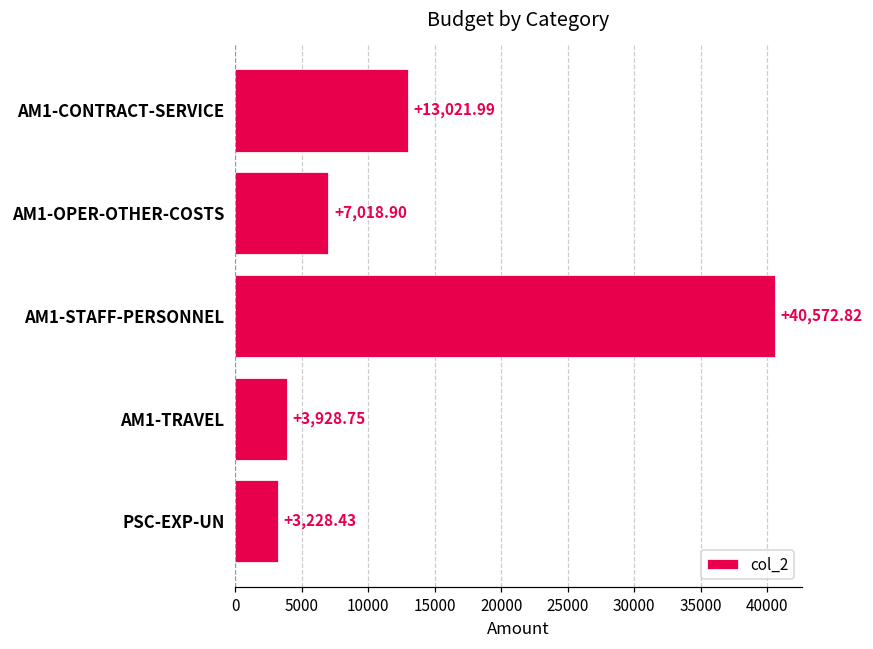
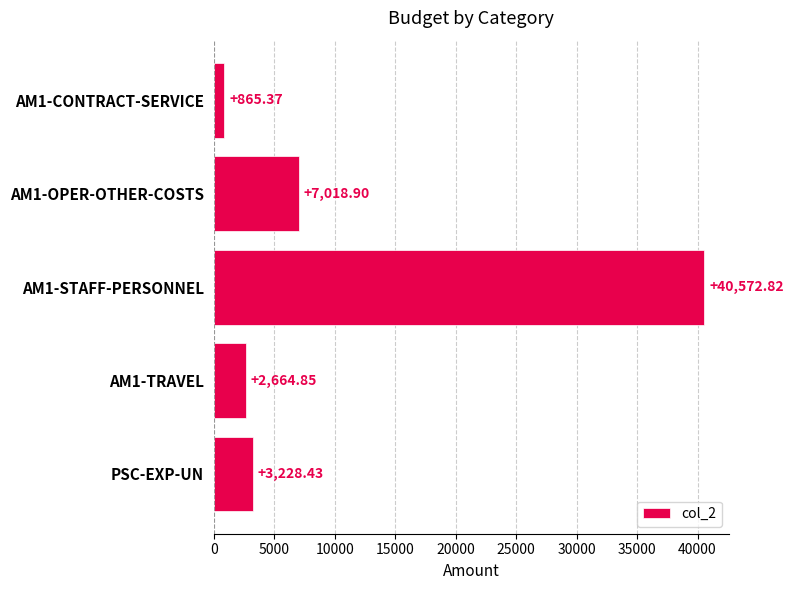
  {
-   "AM1-CONTRACT-SERVICE": "+13,021.99",
+   "AM1-CONTRACT-SERVICE": "+865.37",
    "AM1-OPER-OTHER-COSTS": "+7,018.90",
    "AM1-STAFF-PERSONNEL": "+40,572.82",
-   "AM1-TRAVEL": "+3,928.75",
+   "AM1-TRAVEL": "+2,664.85",
    "PSC-EXP-UN": "+3,228.43"
  }
